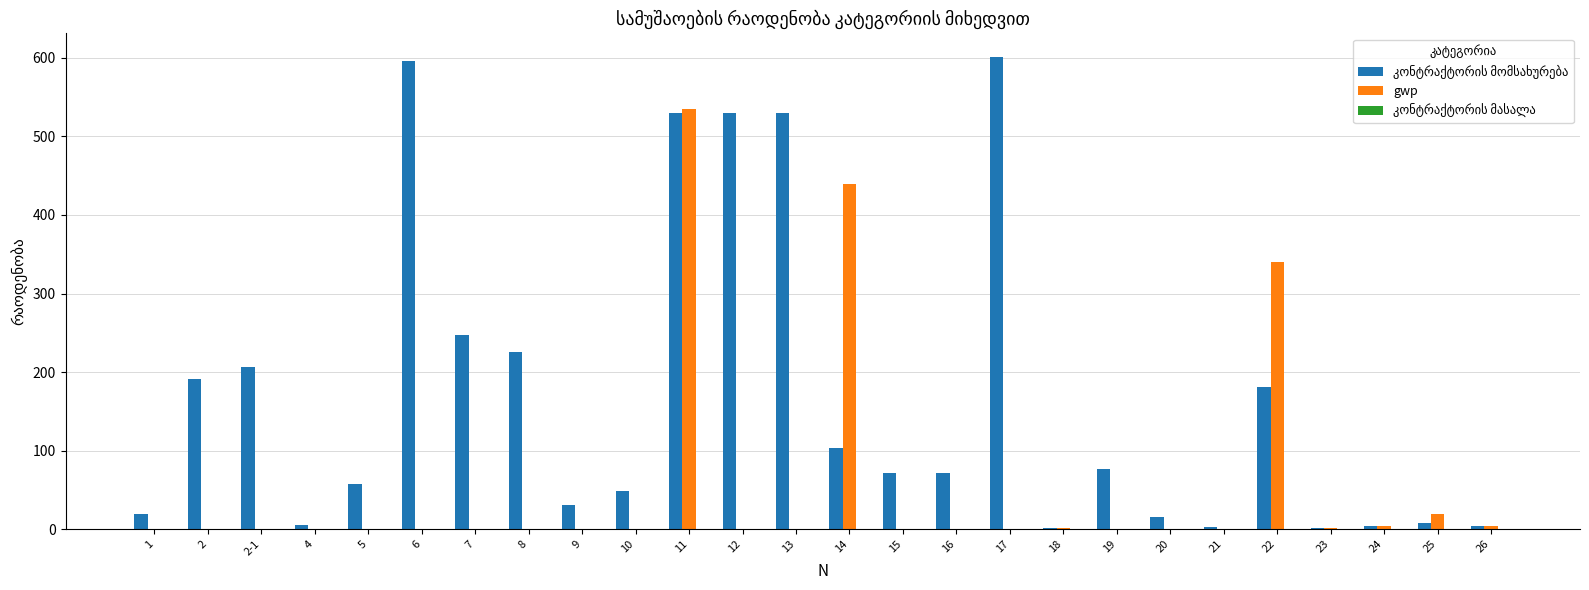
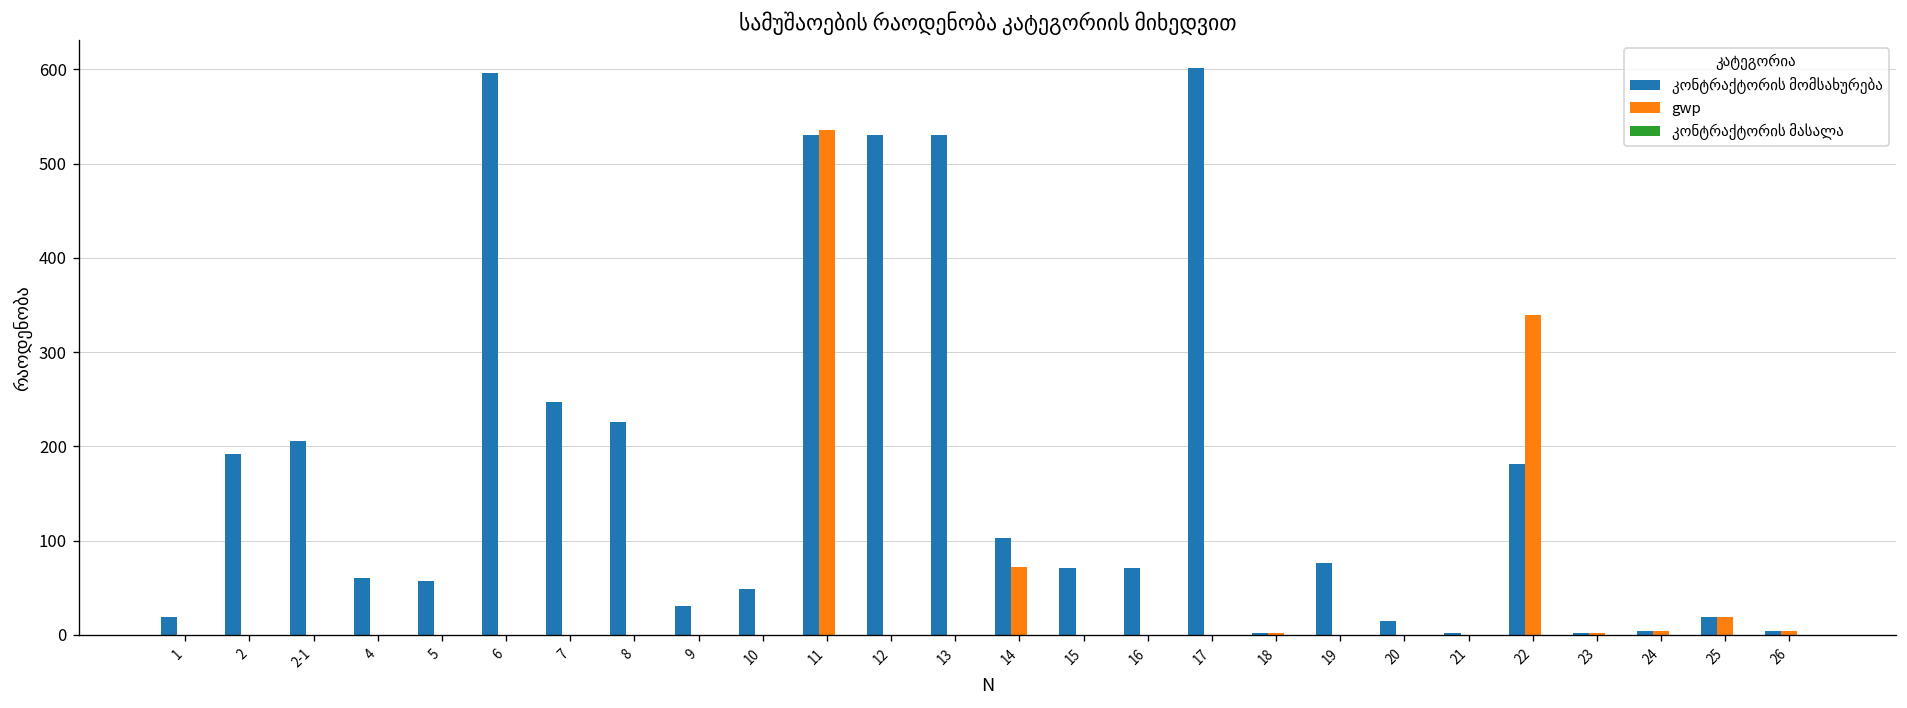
  {
    "კონტრაქტორის მომსახურება": {
      "1": 20,
      "2": 190,
      "2-1": 210,
-     "4": 10,
+     "4": 60,
      "5": 60,
      "6": 600,
      "7": 250,
      "8": 230,
      "9": 30,
      "10": 50,
      "11": 530,
      "12": 530,
      "13": 530,
      "14": 100,
      "15": 70,
      "16": 70,
      "17": 600,
      "19": 80,
      "20": 20,
      "22": 180,
      "24": 0,
-     "25": 10,
+     "25": 20,
      "26": 0
    },
    "gwp": {
      "1": 0,
      "2": 0,
      "2-1": 0,
      "4": 0,
      "5": 0,
      "6": 0,
      "7": 0,
      "8": 0,
      "9": 0,
      "10": 0,
      "11": 540,
      "12": 0,
      "13": 0,
-     "14": 440,
+     "14": 70,
      "15": 0,
      "16": 0,
      "17": 0,
      "19": 0,
      "20": 0,
      "21": 0,
      "22": 340,
      "24": 0,
      "25": 20,
      "26": 0
    },
    "კონტრაქტორის მასალა": {
      "1": 0,
      "2": 0,
      "4": 0,
      "5": 0,
      "6": 0,
      "7": 0,
      "8": 0,
      "9": 0,
      "10": 0,
      "11": 0,
      "12": 0,
      "13": 0,
      "14": 0,
      "15": 0,
      "16": 0,
      "17": 0,
      "18": 0,
      "19": 0,
      "20": 0,
      "21": 0,
      "22": 0,
      "23": 0,
      "24": 0,
      "25": 0,
      "26": 0
    }
  }
